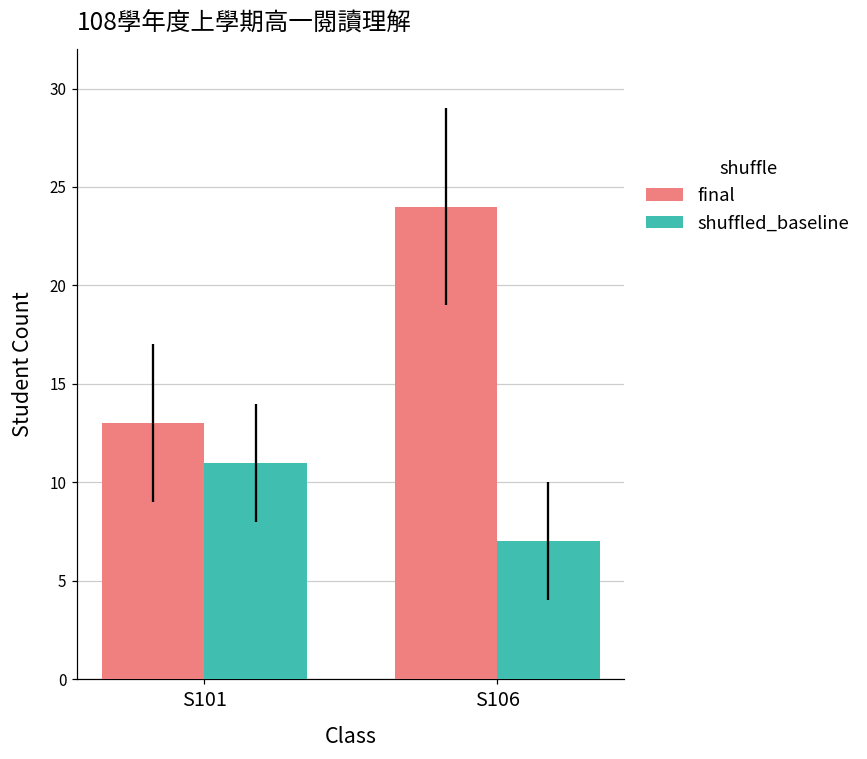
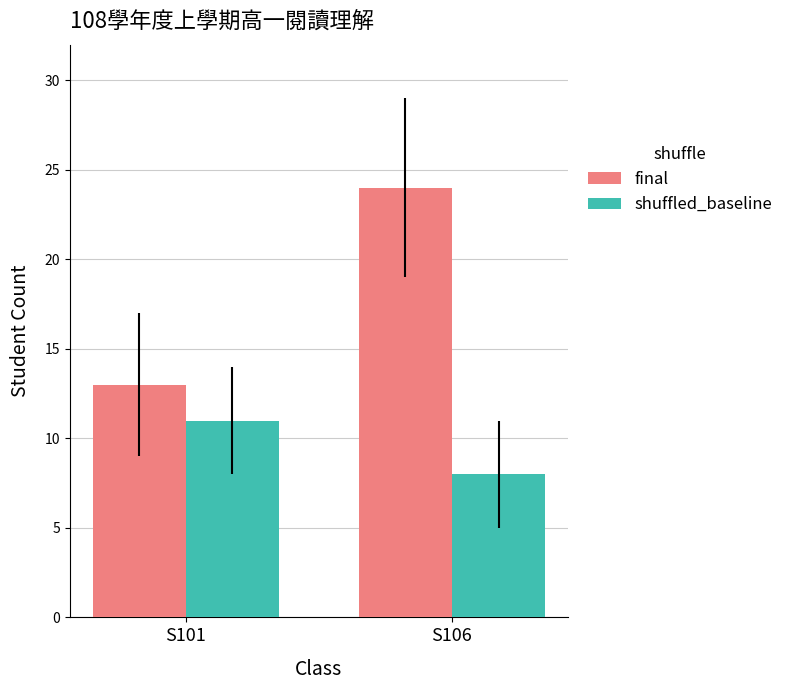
  {
    "final": {
      "S101": 13,
      "S106": 24
    },
    "shuffled_baseline": {
      "S101": 11,
-     "S106": 7
+     "S106": 8
    }
  }
